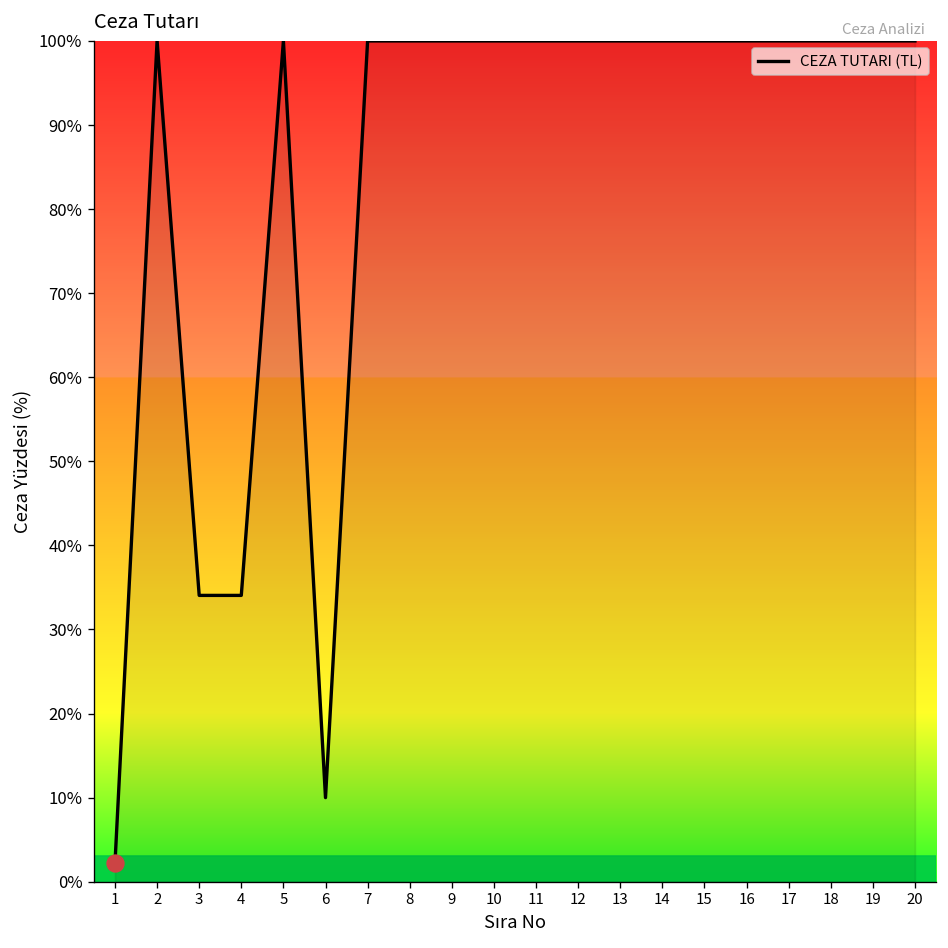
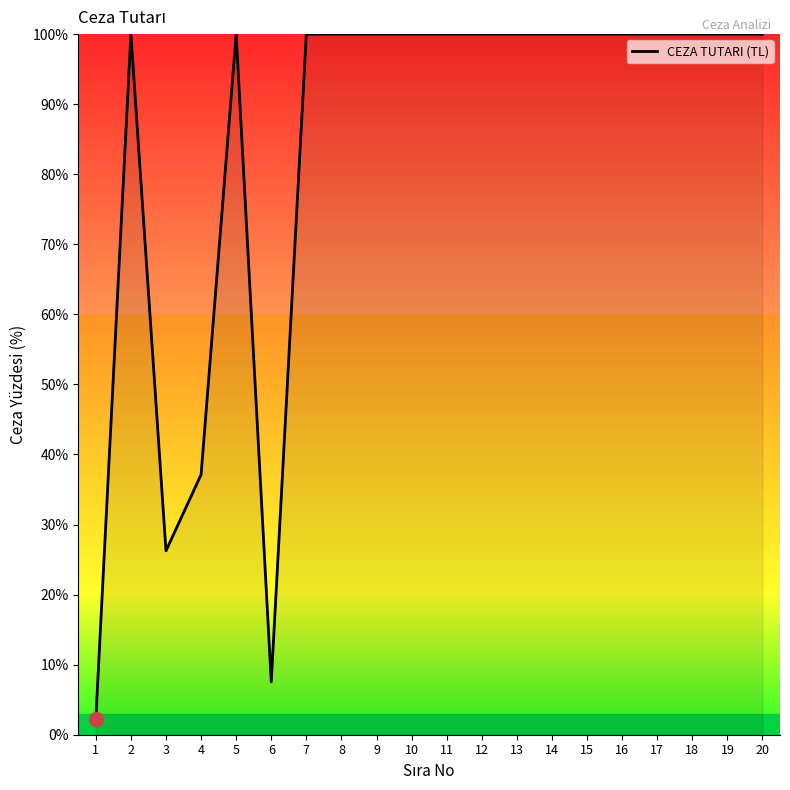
  {
    "CEZA TUTARI (TL)": {
      "2": "100%",
-     "3": "34%",
-     "4": "34%",
+     "3": "26%",
+     "4": "37%",
      "5": "100%",
-     "6": "10%",
+     "6": "8%",
      "7": "100%",
      "8": "100%",
      "9": "100%",
      "10": "100%",
      "11": "100%",
      "12": "100%",
      "13": "100%",
      "14": "100%",
      "15": "100%",
      "16": "100%",
      "17": "100%",
      "18": "100%",
      "19": "100%",
      "20": "100%"
    }
  }
